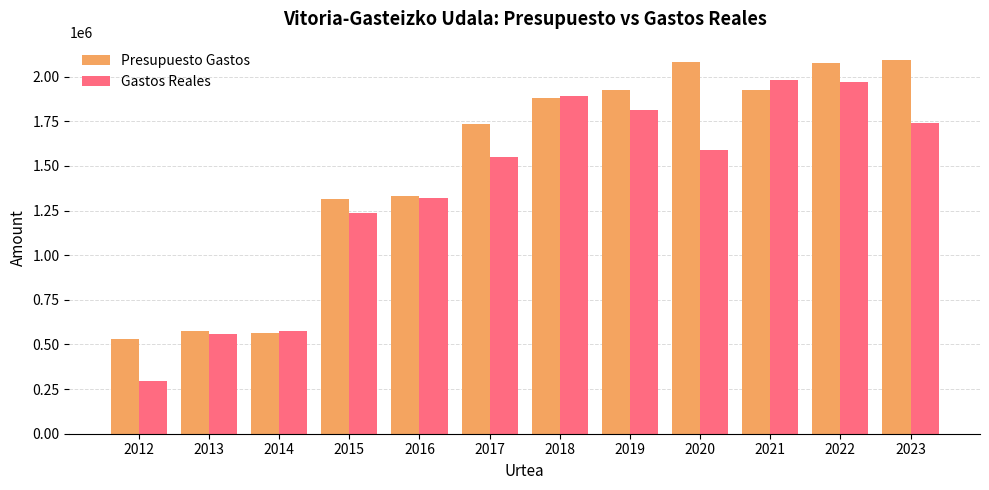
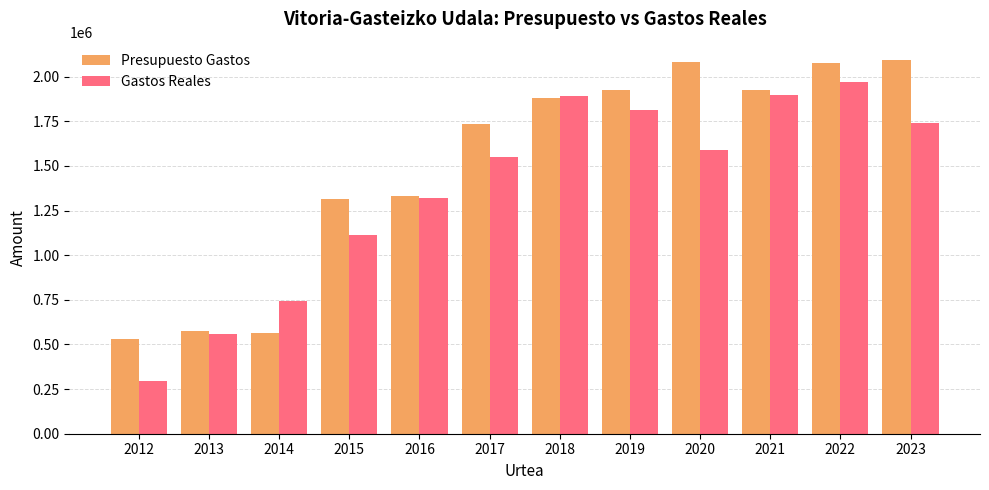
  {
    "Presupuesto Gastos": {
      "2012": 530000,
      "2013": 570000,
      "2014": 570000,
      "2015": 1310000,
      "2016": 1330000,
      "2017": 1730000,
      "2018": 1880000,
      "2019": 1920000,
      "2020": 2080000,
      "2021": 1930000,
      "2022": 2080000,
      "2023": 2090000
    },
    "Gastos Reales": {
      "2012": 290000,
      "2013": 560000,
-     "2014": 580000,
-     "2015": 1230000,
+     "2014": 740000,
+     "2015": 1110000,
      "2016": 1320000,
      "2017": 1550000,
      "2018": 1890000,
      "2019": 1810000,
      "2020": 1590000,
-     "2021": 1980000,
+     "2021": 1900000,
      "2022": 1970000,
      "2023": 1740000
    }
  }
